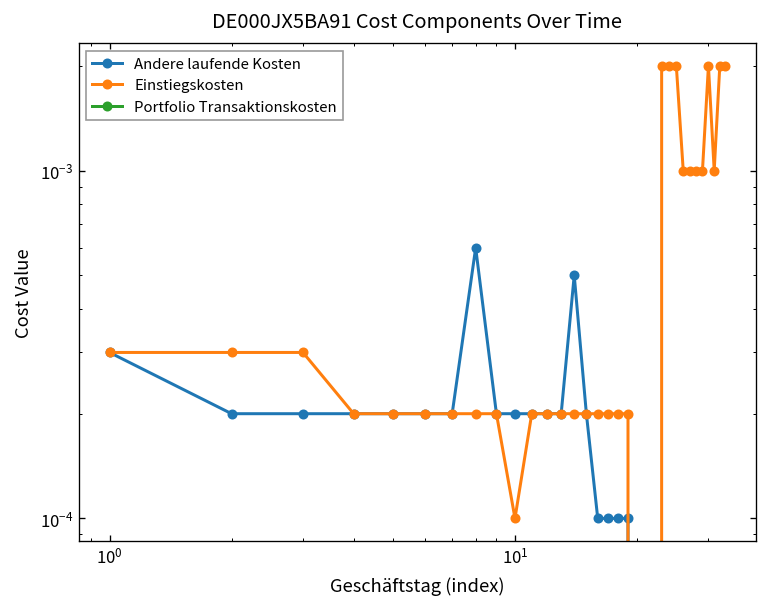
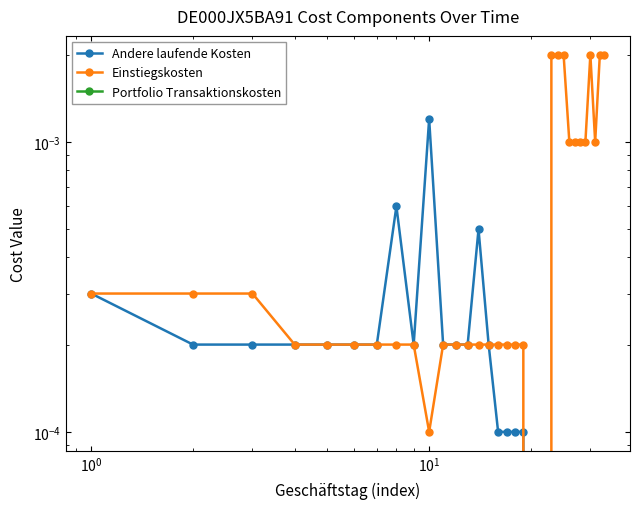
  {
    "Andere laufende Kosten": {
-     "10^1": 0.0002
+     "10^1": 0.0012
    },
    "Einstiegskosten": {
      "10^1": 0.0001
    }
  }
